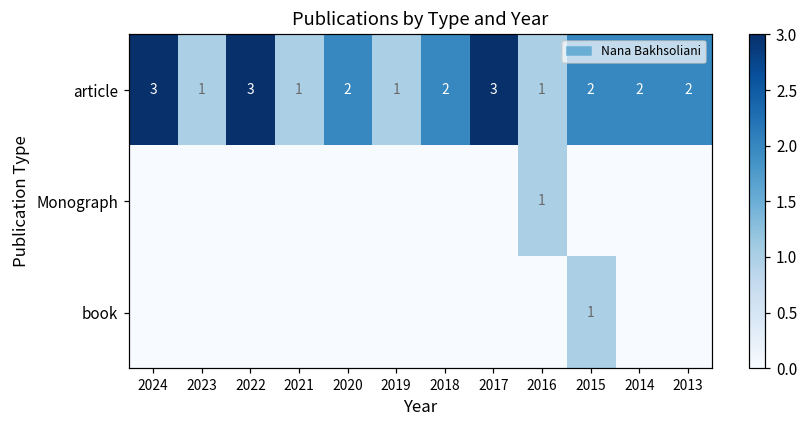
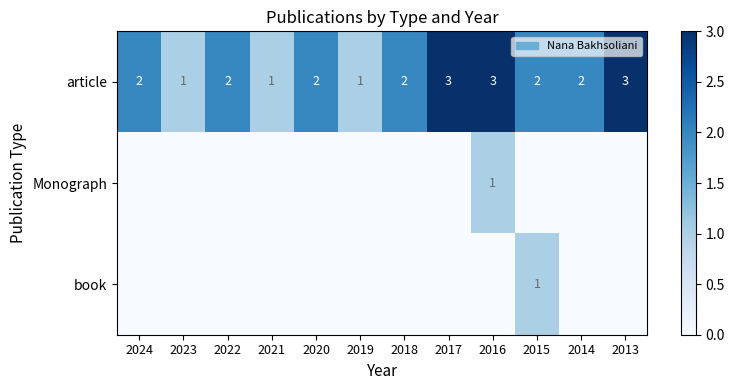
  {
    "article": {
-     "2024": 3,
+     "2024": 2,
      "2023": 1,
-     "2022": 3,
+     "2022": 2,
      "2021": 1,
      "2020": 2,
      "2019": 1,
      "2018": 2,
      "2017": 3,
-     "2016": 1,
+     "2016": 3,
      "2015": 2,
      "2014": 2,
-     "2013": 2
+     "2013": 3
    },
    "Monograph": {
      "2016": 1
    },
    "book": {
      "2015": 1
    }
  }
